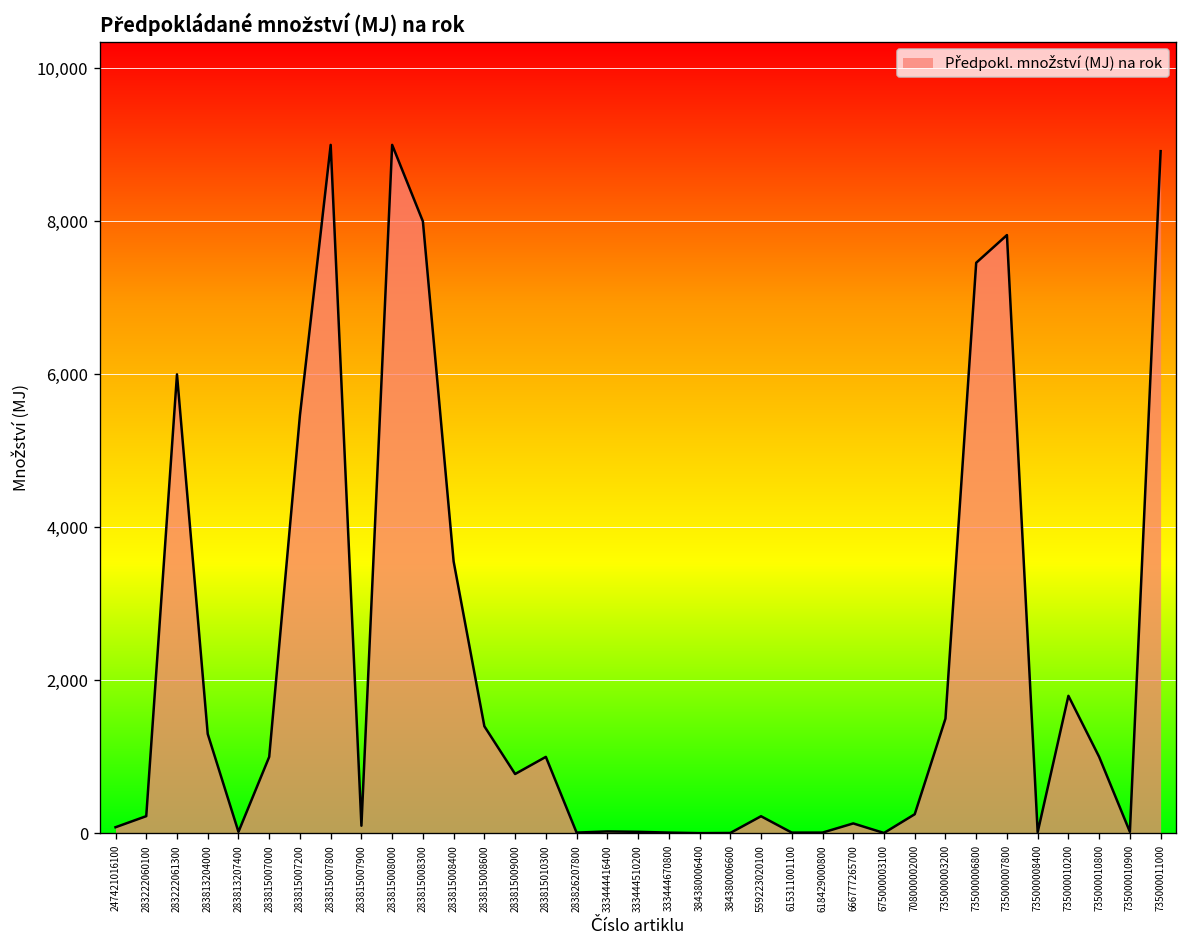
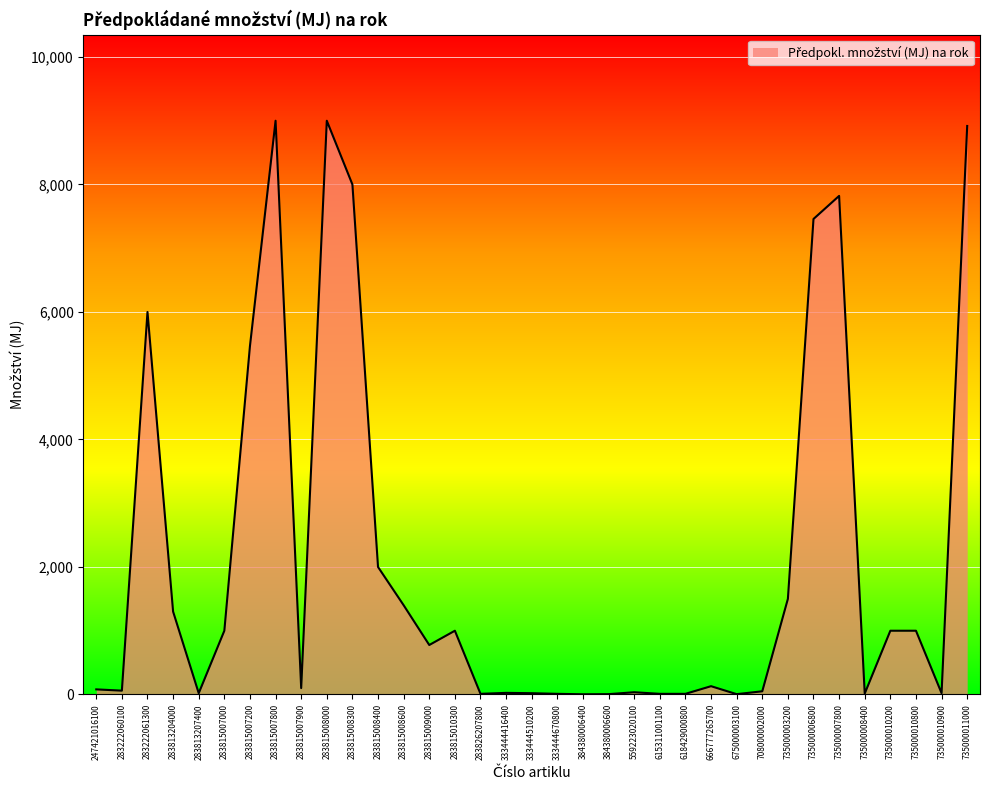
  {
    "247421016100": "100",
-   "283222060100": "200",
+   "283222060100": "100",
    "283222061300": "6,000",
    "283813204000": "1,300",
    "283813207400": "0",
    "283815007000": "1,000",
    "283815007200": "5,500",
    "283815007800": "9,000",
    "283815007900": "100",
    "283815008000": "9,000",
    "283815008300": "8,000",
-   "283815008400": "3,600",
+   "283815008400": "2,000",
    "283815008600": "1,400",
    "283815009000": "800",
    "283815010300": "1,000",
    "283826207800": "0",
    "333444416400": "0",
    "333444510200": "0",
    "333444670800": "0",
    "384380006400": "0",
    "384380006600": "0",
-   "559223020100": "200",
+   "559223020100": "0",
    "615311001100": "0",
    "618429000800": "0",
    "666777265700": "100",
    "675000003100": "0",
-   "708000002000": "300",
+   "708000002000": "100",
    "735000003200": "1,500",
    "735000006800": "7,500",
    "735000007800": "7,800",
    "735000008400": "0",
-   "735000010200": "1,800",
+   "735000010200": "1,000",
    "735000010800": "1,000",
    "735000010900": "0",
    "735000011000": "8,900"
  }
